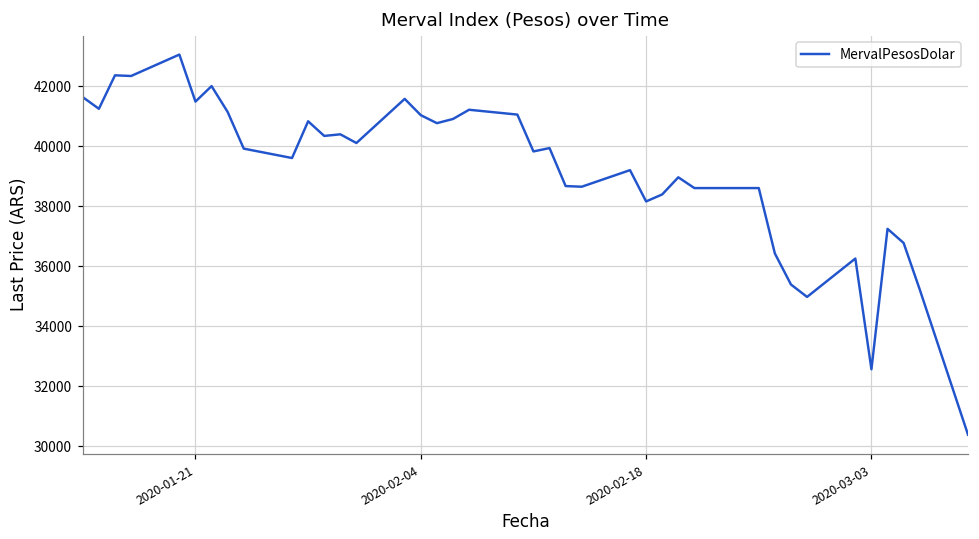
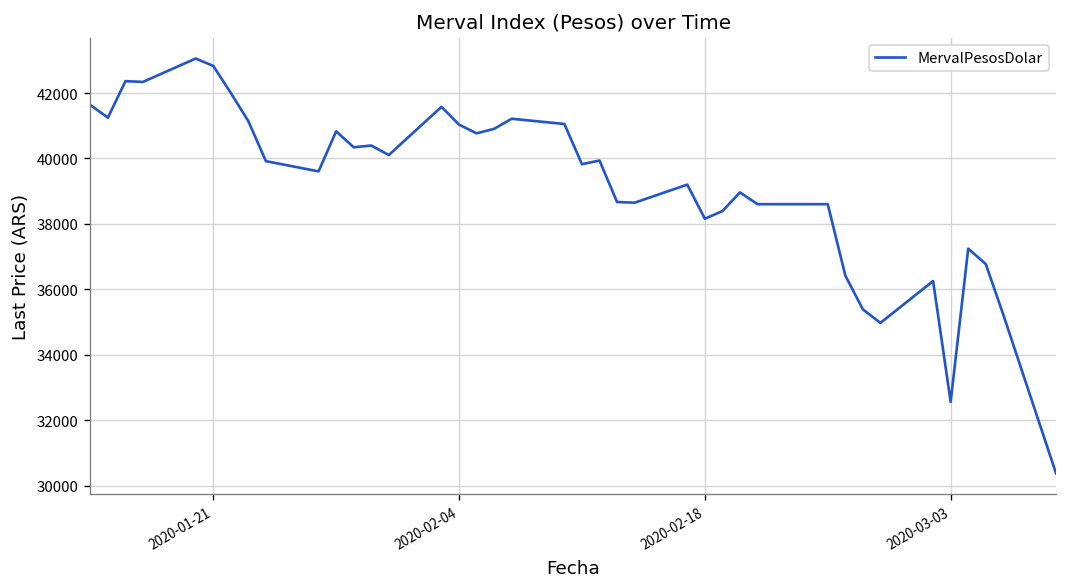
  {
-   "2020-01-21": 41500,
+   "2020-01-21": 42800,
    "2020-02-04": 41000,
    "2020-02-18": 38200,
    "2020-03-03": 32600
  }
